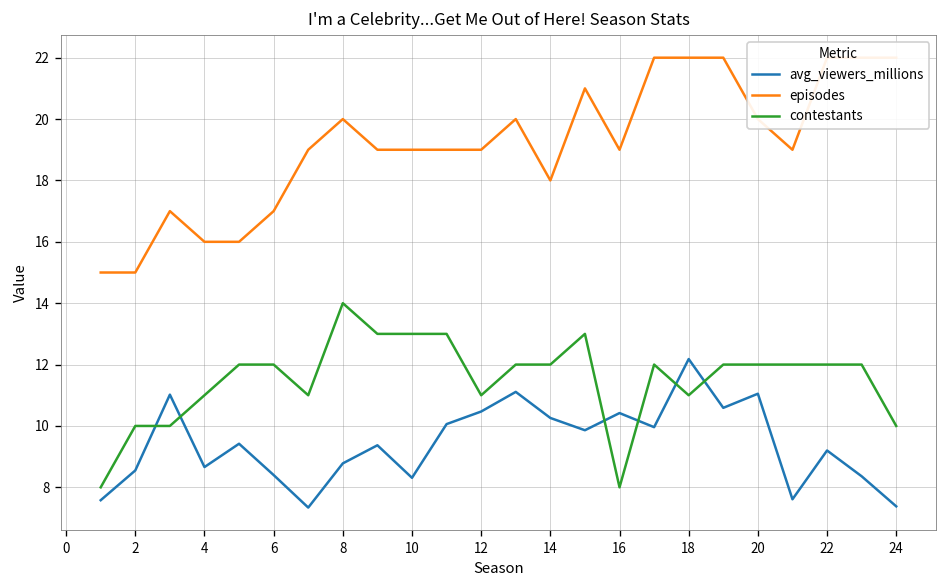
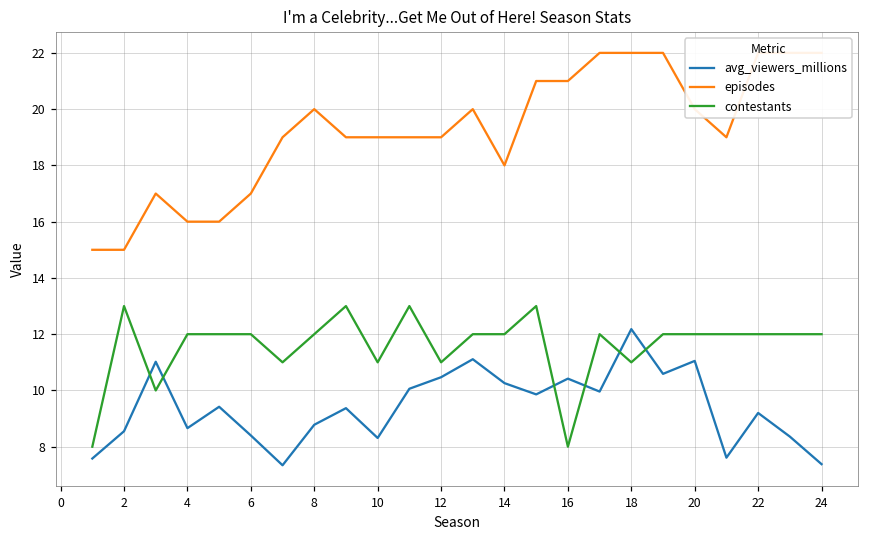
  {
    "avg_viewers_millions": {
      "2": 8.6,
      "4": 8.7,
      "6": 8.4,
      "8": 8.8,
      "10": 8.3,
      "12": 10.5,
      "14": 10.3,
      "16": 10.4,
      "18": 12.2,
      "20": 11,
      "22": 9.2,
      "24": 7.4
    },
    "episodes": {
      "2": 15,
      "4": 16,
      "6": 17,
      "8": 20,
      "10": 19,
      "12": 19,
      "14": 18,
-     "16": 19,
+     "16": 21,
      "18": 22
    },
    "contestants": {
-     "2": 10,
-     "4": 11,
+     "2": 13,
+     "4": 12,
      "6": 12,
-     "8": 14,
-     "10": 13,
+     "8": 12,
+     "10": 11,
      "12": 11,
      "14": 12,
      "16": 8,
      "18": 11,
      "20": 12,
      "22": 12,
-     "24": 10
+     "24": 12
    }
  }
